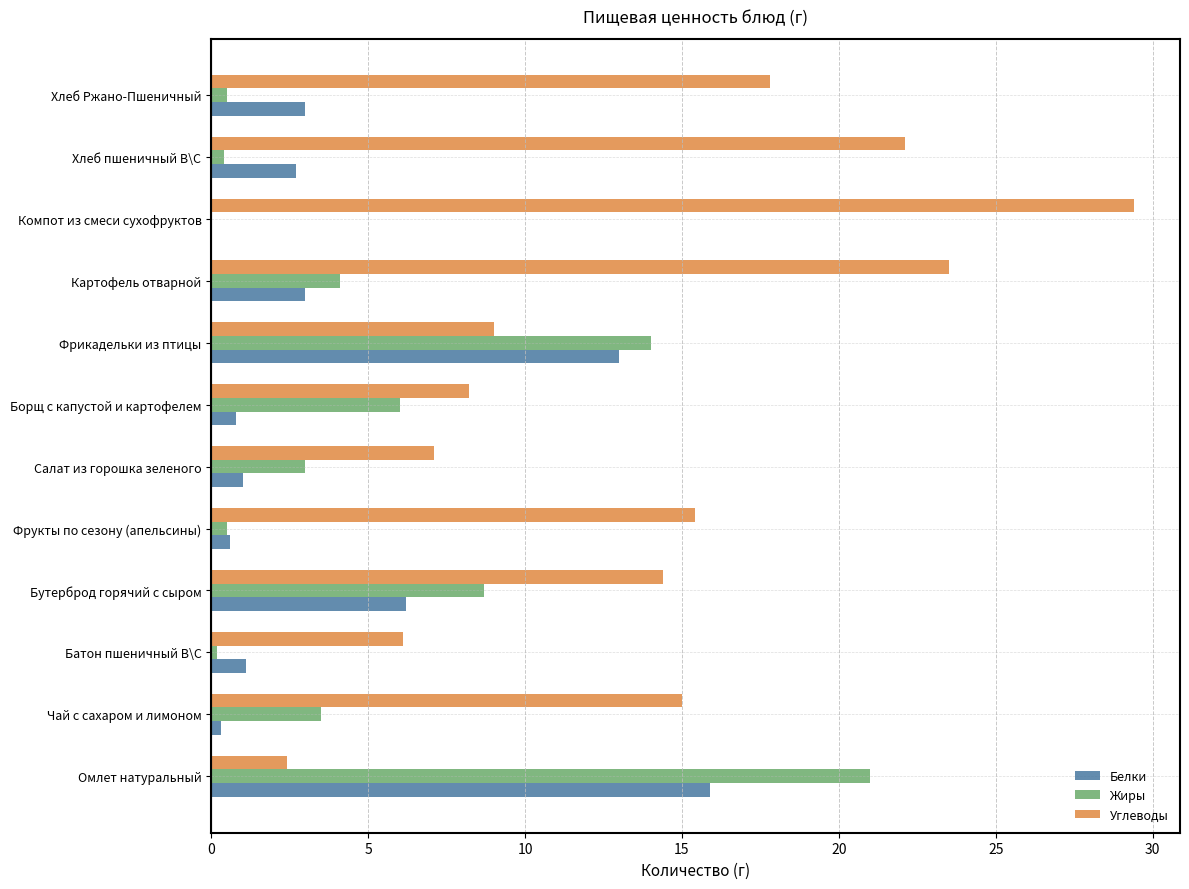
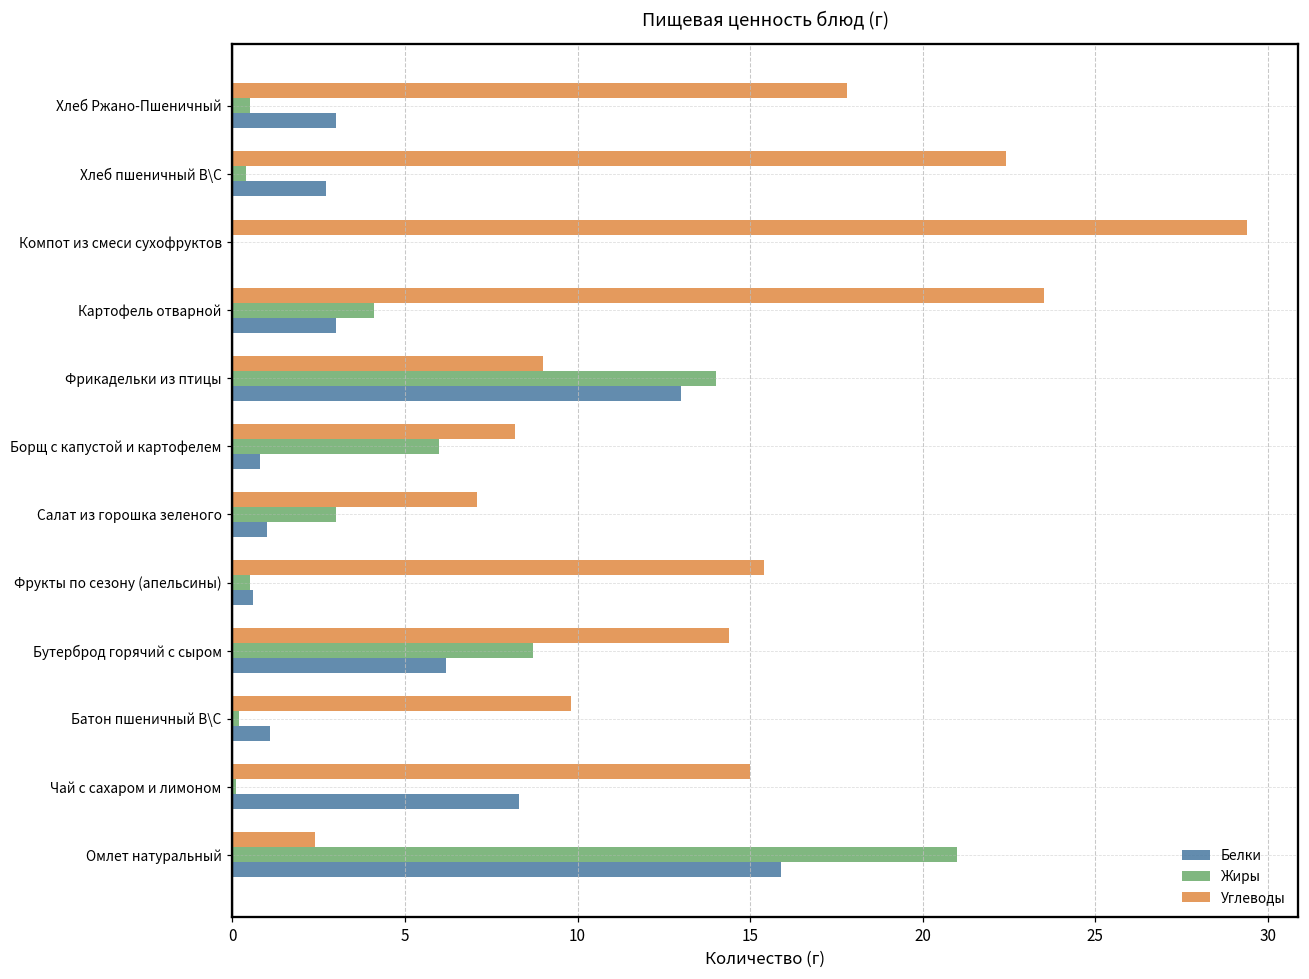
  {
    "Белки": {
      "Хлеб Ржано-Пшеничный": 3.0,
      "Хлеб пшеничный В\\С": 2.7,
      "Компот из смеси сухофруктов": 0.0,
      "Картофель отварной": 3.0,
      "Фрикадельки из птицы": 13.0,
      "Борщ с капустой и картофелем": 0.8,
      "Салат из горошка зеленого": 1.0,
      "Фрукты по сезону (апельсины)": 0.6,
      "Бутерброд горячий с сыром": 6.2,
      "Батон пшеничный В\\С": 1.1,
-     "Чай с сахаром и лимоном": 0.3,
+     "Чай с сахаром и лимоном": 8.3,
      "Омлет натуральный": 15.9
    },
    "Жиры": {
      "Хлеб Ржано-Пшеничный": 0.5,
      "Хлеб пшеничный В\\С": 0.4,
      "Компот из смеси сухофруктов": 0.0,
      "Картофель отварной": 4.1,
      "Фрикадельки из птицы": 14.0,
      "Борщ с капустой и картофелем": 6.0,
      "Салат из горошка зеленого": 3.0,
      "Фрукты по сезону (апельсины)": 0.5,
      "Бутерброд горячий с сыром": 8.7,
      "Батон пшеничный В\\С": 0.2,
-     "Чай с сахаром и лимоном": 3.5,
+     "Чай с сахаром и лимоном": 0.1,
      "Омлет натуральный": 21.0
    },
    "Углеводы": {
      "Хлеб Ржано-Пшеничный": 17.8,
-     "Хлеб пшеничный В\\С": 22.1,
+     "Хлеб пшеничный В\\С": 22.4,
      "Компот из смеси сухофруктов": 29.4,
      "Картофель отварной": 23.5,
      "Фрикадельки из птицы": 9.0,
      "Борщ с капустой и картофелем": 8.2,
      "Салат из горошка зеленого": 7.1,
      "Фрукты по сезону (апельсины)": 15.4,
      "Бутерброд горячий с сыром": 14.4,
-     "Батон пшеничный В\\С": 6.1,
+     "Батон пшеничный В\\С": 9.8,
      "Чай с сахаром и лимоном": 15.0,
      "Омлет натуральный": 2.4
    }
  }
